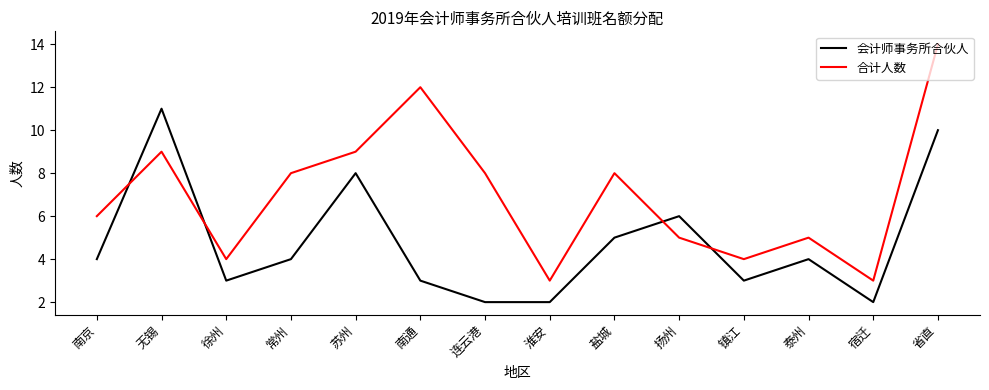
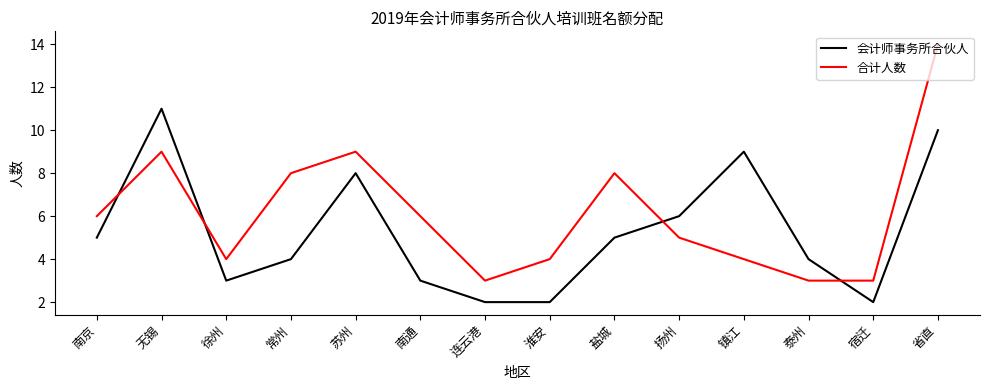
  {
    "会计师事务所合伙人": {
-     "南京": 4,
+     "南京": 5,
      "无锡": 11,
      "徐州": 3,
      "常州": 4,
      "苏州": 8,
      "南通": 3,
      "连云港": 2,
      "淮安": 2,
      "盐城": 5,
      "扬州": 6,
-     "镇江": 3,
+     "镇江": 9,
      "泰州": 4,
      "宿迁": 2,
      "省直": 10
    },
    "合计人数": {
      "南京": 6,
      "无锡": 9,
      "徐州": 4,
      "常州": 8,
      "苏州": 9,
-     "南通": 12,
-     "连云港": 8,
-     "淮安": 3,
+     "南通": 6,
+     "连云港": 3,
+     "淮安": 4,
      "盐城": 8,
      "扬州": 5,
      "镇江": 4,
-     "泰州": 5,
+     "泰州": 3,
      "宿迁": 3
    }
  }
